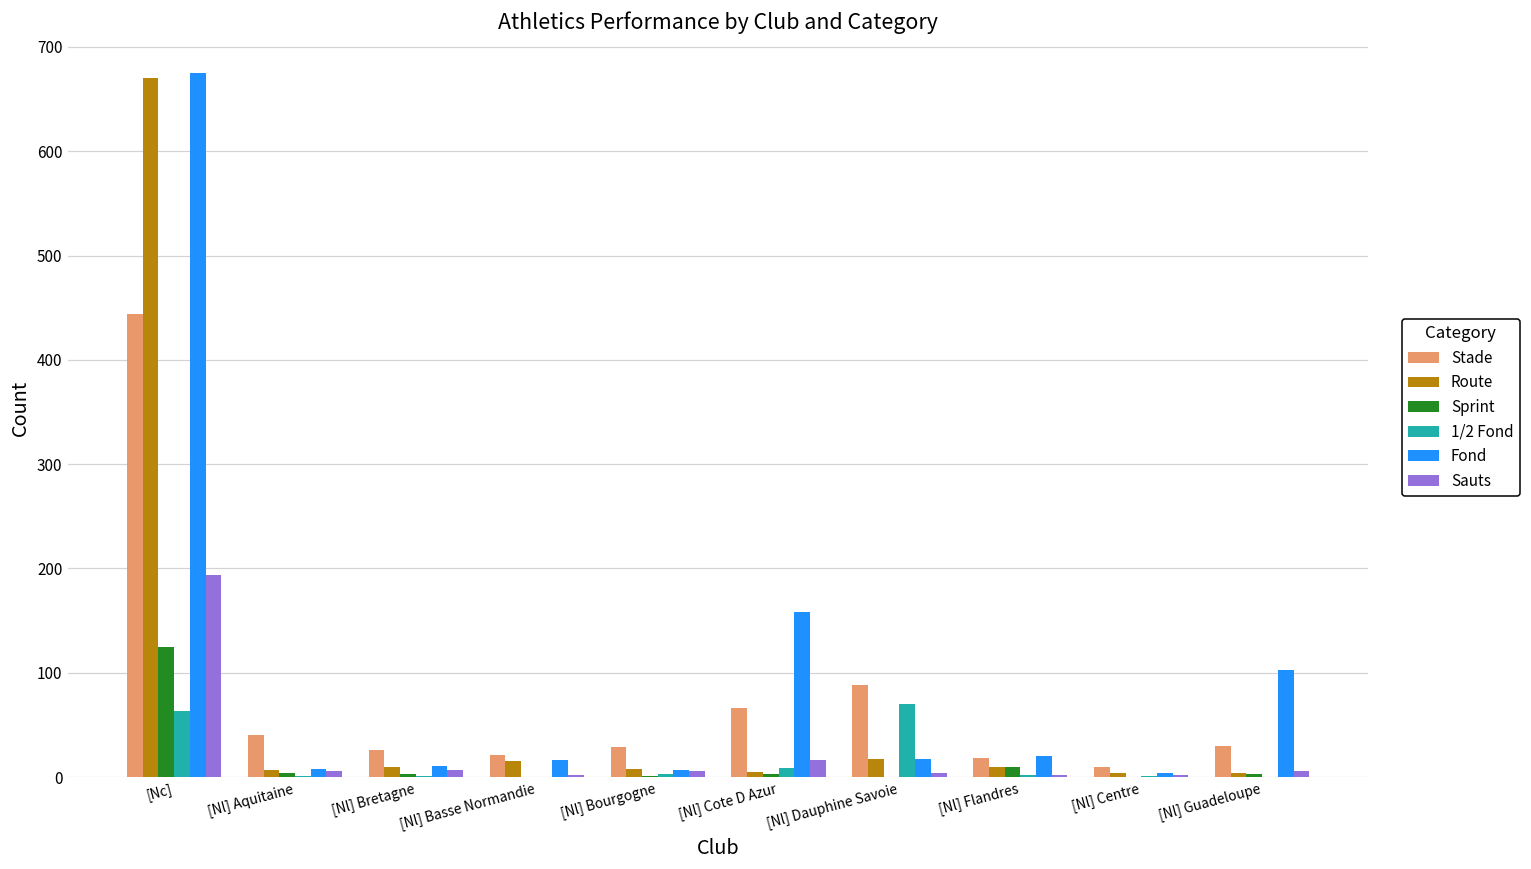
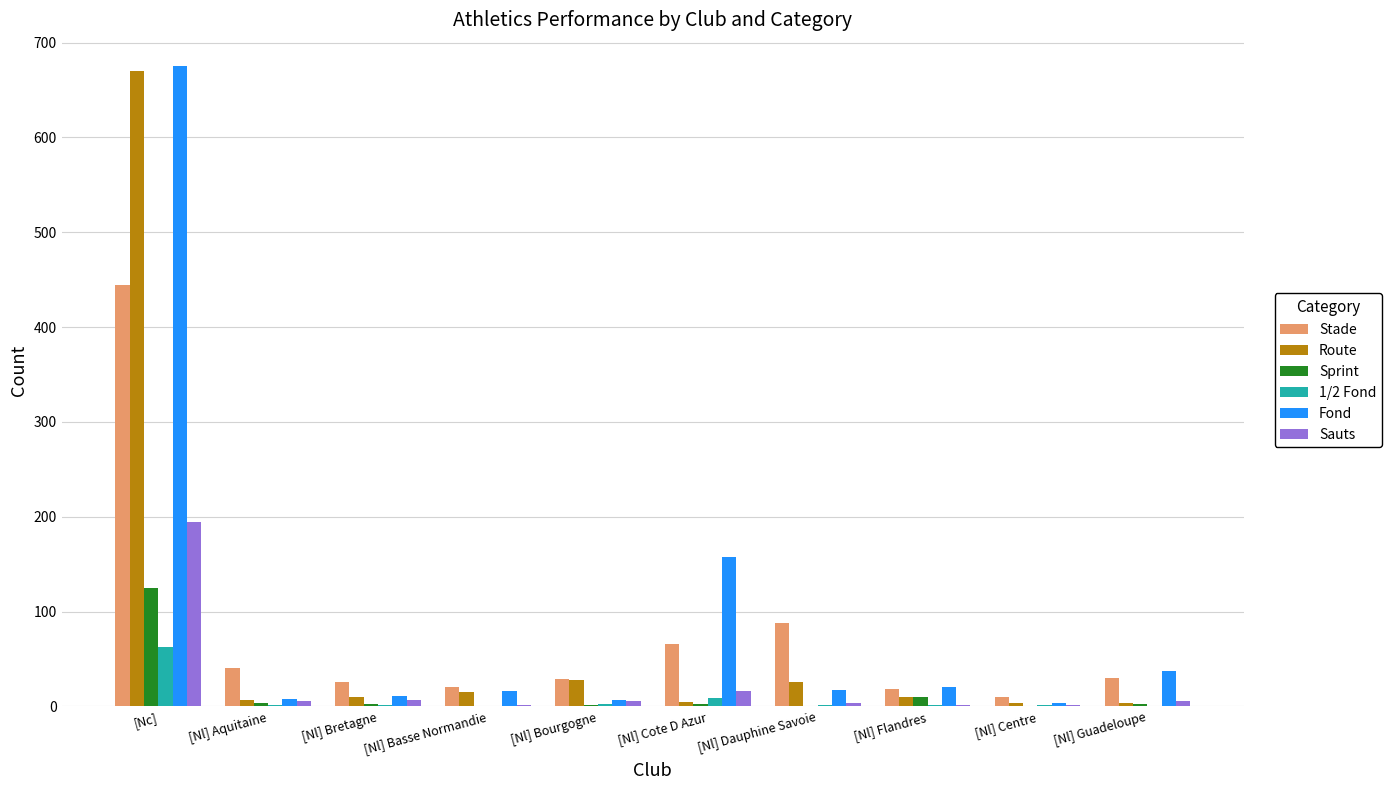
  {
    "Stade": {
      "[Nc]": 440,
      "[Nl] Aquitaine": 40,
      "[Nl] Bretagne": 30,
      "[Nl] Basse Normandie": 20,
      "[Nl] Bourgogne": 30,
      "[Nl] Cote D Azur": 70,
      "[Nl] Dauphine Savoie": 90,
      "[Nl] Flandres": 20,
      "[Nl] Centre": 10,
      "[Nl] Guadeloupe": 30
    },
    "Route": {
      "[Nc]": 670,
      "[Nl] Aquitaine": 10,
      "[Nl] Bretagne": 10,
      "[Nl] Basse Normandie": 20,
-     "[Nl] Bourgogne": 10,
+     "[Nl] Bourgogne": 30,
      "[Nl] Cote D Azur": 10,
-     "[Nl] Dauphine Savoie": 20,
+     "[Nl] Dauphine Savoie": 30,
      "[Nl] Flandres": 10,
      "[Nl] Centre": 0,
      "[Nl] Guadeloupe": 0
    },
    "Sprint": {
      "[Nc]": 130,
      "[Nl] Aquitaine": 0,
      "[Nl] Bretagne": 0,
      "[Nl] Basse Normandie": 0,
      "[Nl] Cote D Azur": 0,
      "[Nl] Dauphine Savoie": 0,
      "[Nl] Flandres": 10,
      "[Nl] Centre": 0,
      "[Nl] Guadeloupe": 0
    },
    "1/2 Fond": {
      "[Nc]": 60,
      "[Nl] Basse Normandie": 0,
      "[Nl] Bourgogne": 0,
      "[Nl] Cote D Azur": 10,
-     "[Nl] Dauphine Savoie": 70,
+     "[Nl] Dauphine Savoie": 0,
      "[Nl] Guadeloupe": 0
    },
    "Fond": {
      "[Nc]": 680,
      "[Nl] Aquitaine": 10,
      "[Nl] Bretagne": 10,
      "[Nl] Basse Normandie": 20,
      "[Nl] Bourgogne": 10,
      "[Nl] Cote D Azur": 160,
      "[Nl] Dauphine Savoie": 20,
      "[Nl] Flandres": 20,
      "[Nl] Centre": 0,
-     "[Nl] Guadeloupe": 100
+     "[Nl] Guadeloupe": 40
    },
    "Sauts": {
      "[Nc]": 190,
      "[Nl] Aquitaine": 10,
      "[Nl] Bretagne": 10,
      "[Nl] Bourgogne": 10,
      "[Nl] Cote D Azur": 20,
      "[Nl] Dauphine Savoie": 0,
      "[Nl] Guadeloupe": 10
    }
  }
